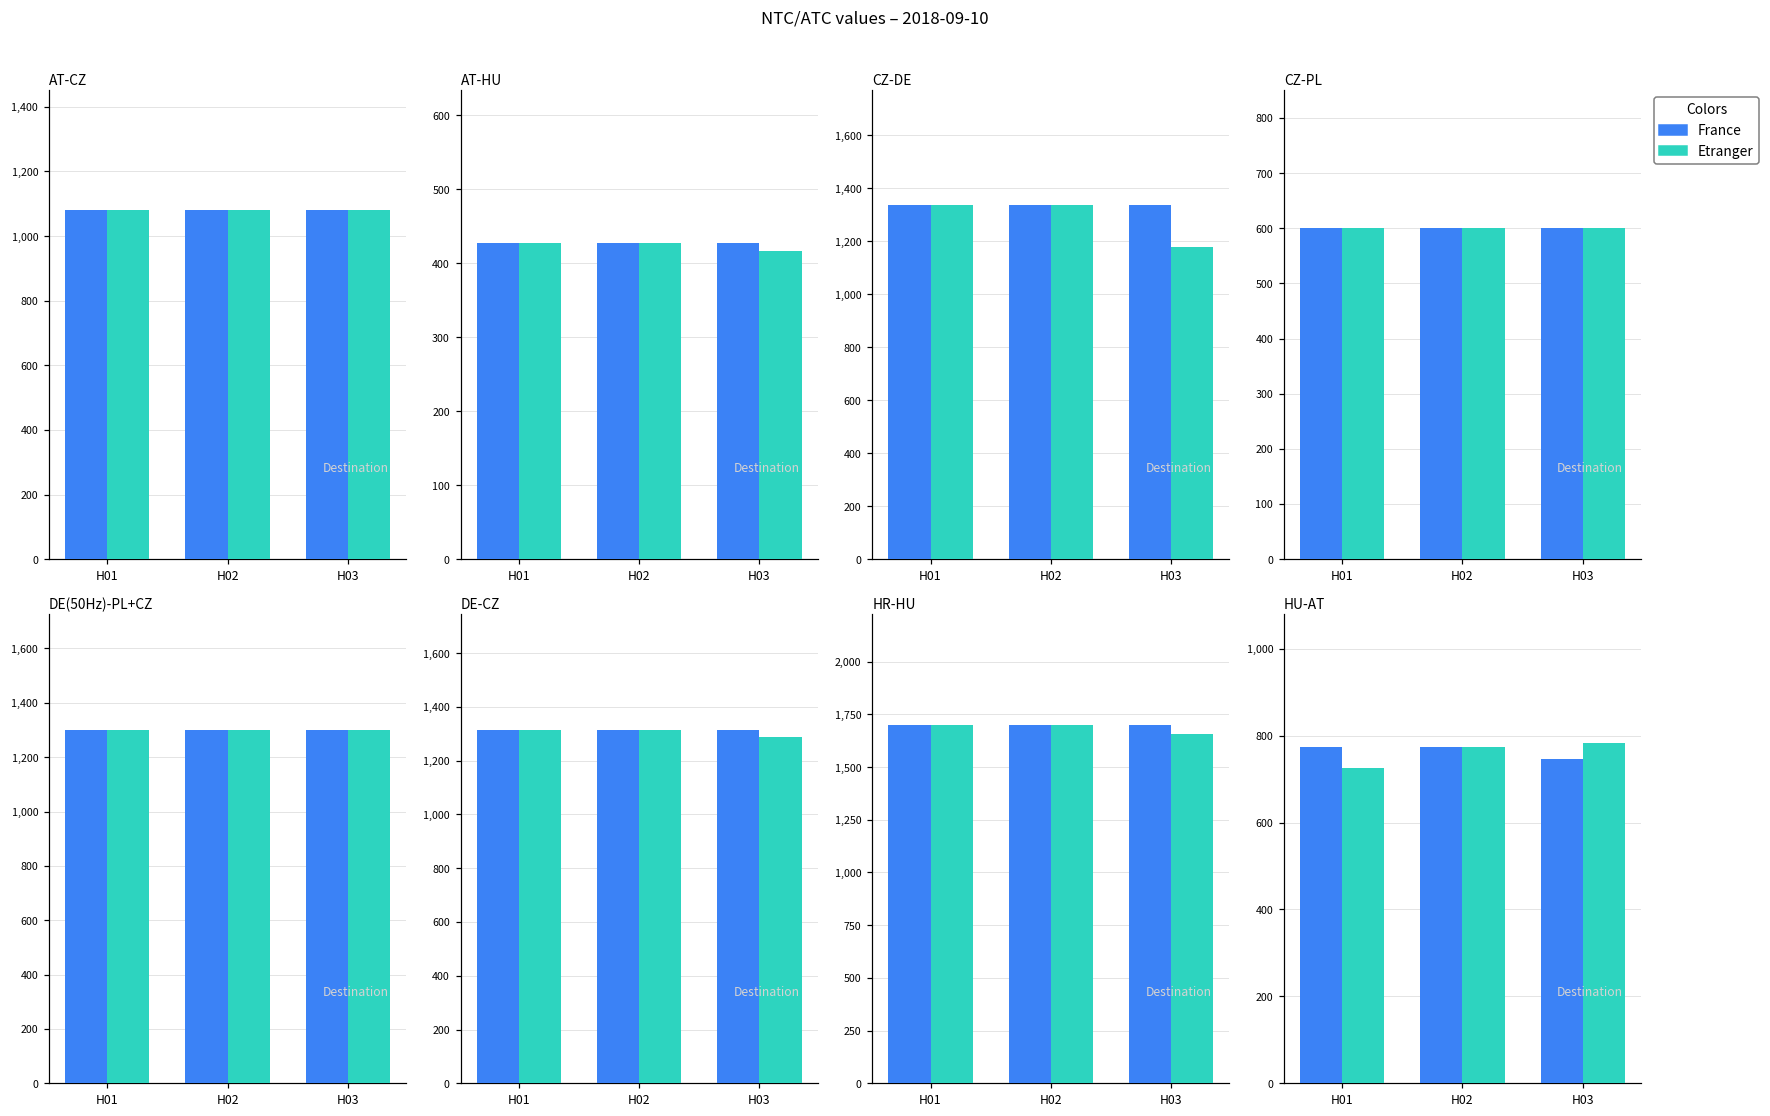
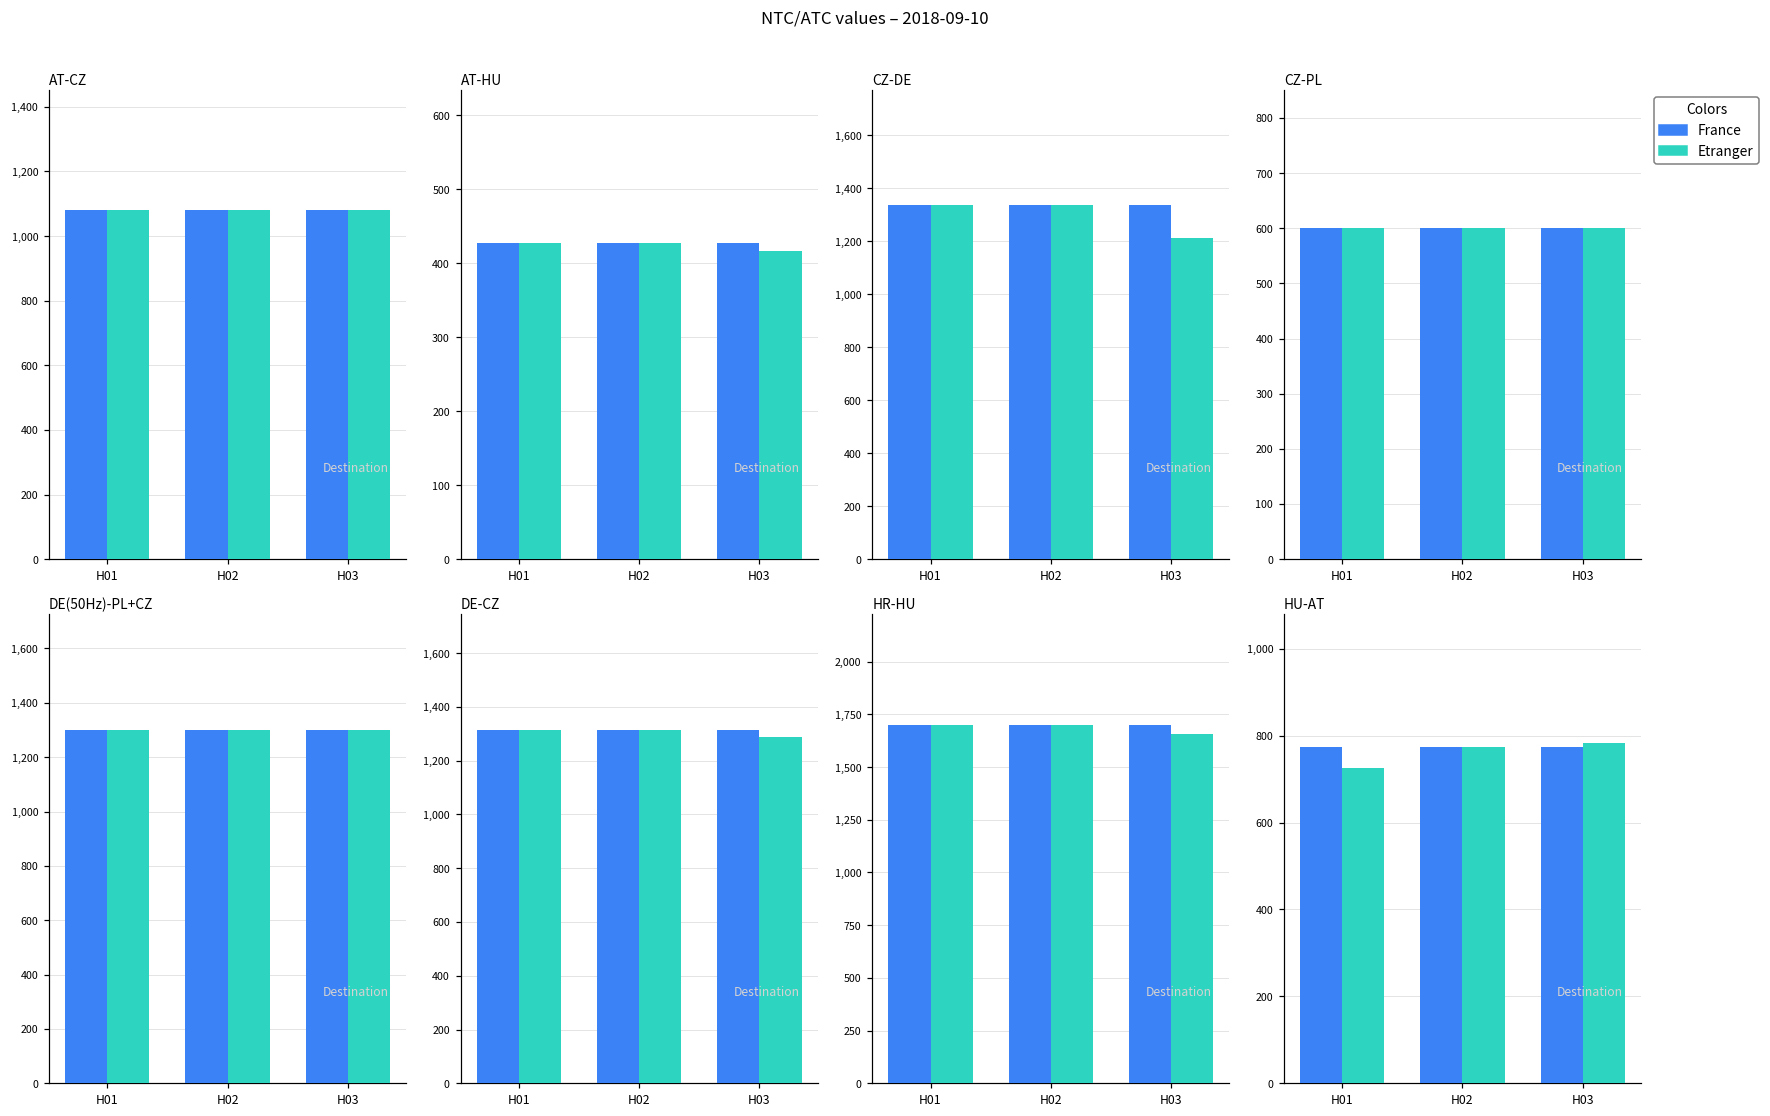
  {
    "AT-CZ": {
      "France": {
        "H01": "1,080",
        "H02": "1,080",
        "H03": "1,080"
      },
      "Etranger": {
        "H01": "1,080",
        "H02": "1,080",
        "H03": "1,080"
      }
    },
    "AT-HU": {
      "France": {
        "H01": "430",
        "H02": "430",
        "H03": "430"
      },
      "Etranger": {
        "H01": "430",
        "H02": "430",
        "H03": "420"
      }
    },
    "CZ-DE": {
      "France": {
        "H01": "1,340",
        "H02": "1,340",
        "H03": "1,340"
      },
      "Etranger": {
        "H01": "1,340",
        "H02": "1,340",
-       "H03": "1,180"
+       "H03": "1,210"
      }
    },
    "CZ-PL": {
      "France": {
        "H01": "600",
        "H02": "600",
        "H03": "600"
      },
      "Etranger": {
        "H01": "600",
        "H02": "600",
        "H03": "600"
      }
    },
    "DE(50Hz)-PL+CZ": {
      "France": {
        "H01": "1,300",
        "H02": "1,300",
        "H03": "1,300"
      },
      "Etranger": {
        "H01": "1,300",
        "H02": "1,300",
        "H03": "1,300"
      }
    },
    "DE-CZ": {
      "France": {
        "H01": "1,320",
        "H02": "1,320",
        "H03": "1,320"
      },
      "Etranger": {
        "H01": "1,320",
        "H02": "1,320",
        "H03": "1,290"
      }
    },
    "HR-HU": {
      "France": {
        "H01": "1,700",
        "H02": "1,700",
        "H03": "1,700"
      },
      "Etranger": {
        "H01": "1,700",
        "H02": "1,700",
        "H03": "1,660"
      }
    },
    "HU-AT": {
      "France": {
        "H01": "770",
        "H02": "770",
-       "H03": "750"
+       "H03": "770"
      },
      "Etranger": {
        "H01": "730",
        "H02": "770",
        "H03": "780"
      }
    }
  }
